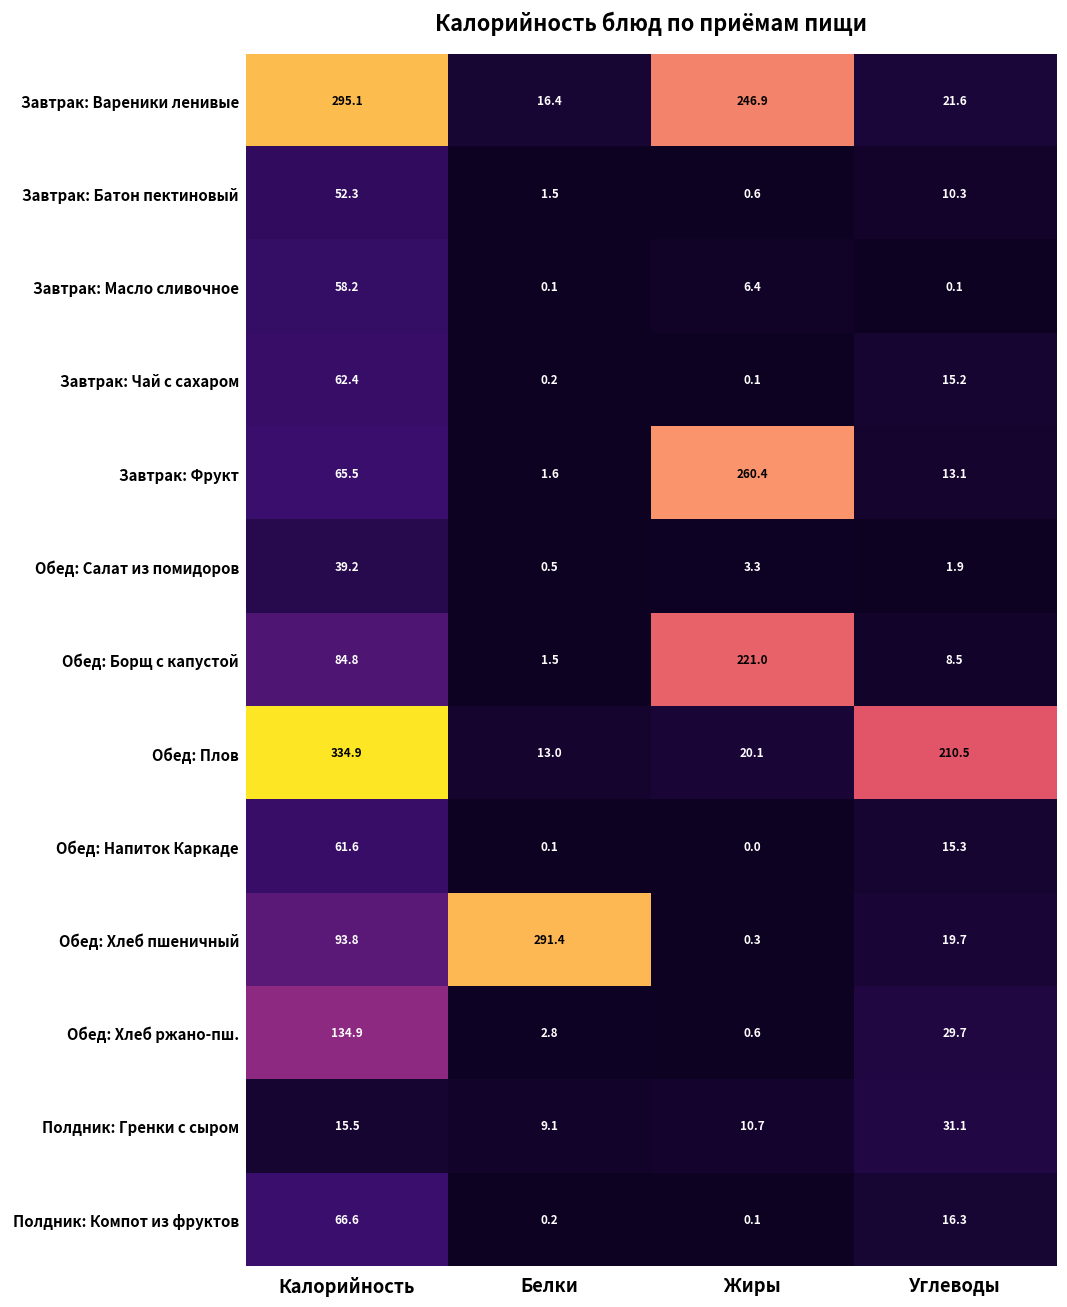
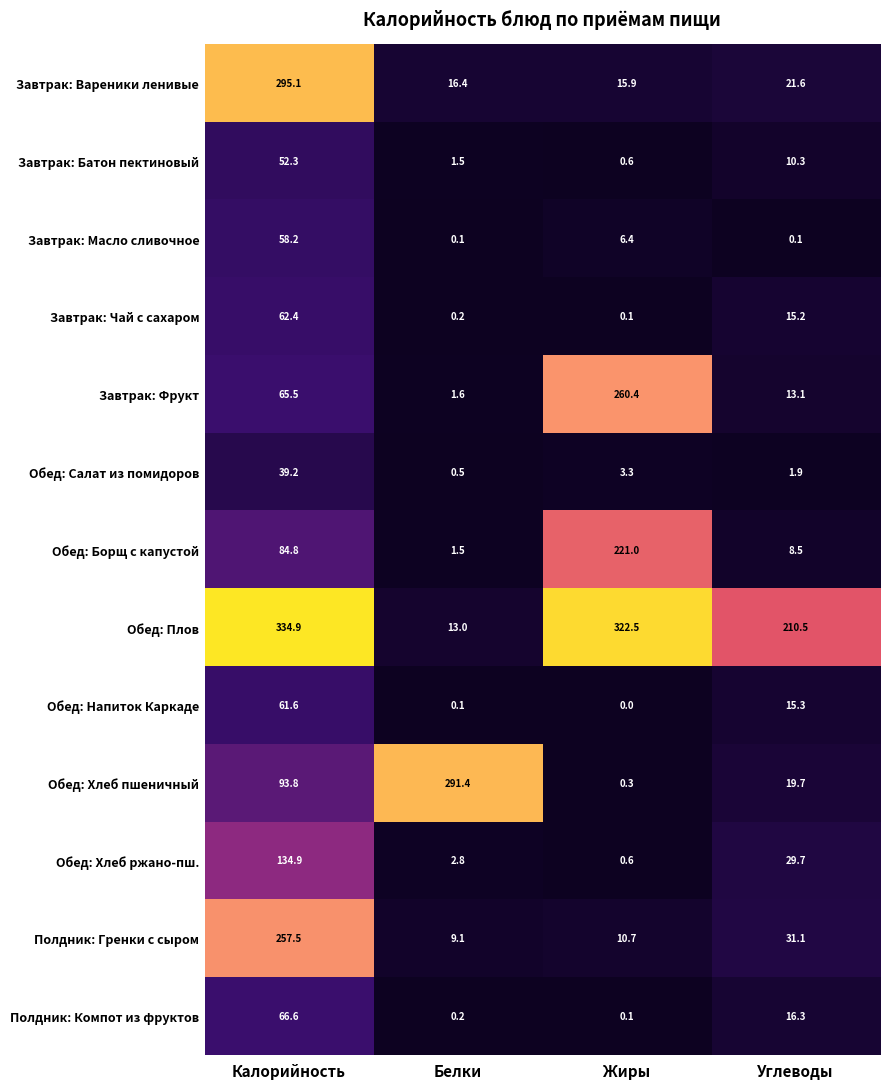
  {
    "Завтрак: Вареники ленивые": {
      "Калорийность": 295.1,
      "Белки": 16.4,
-     "Жиры": 246.9,
+     "Жиры": 15.9,
      "Углеводы": 21.6
    },
    "Завтрак: Батон пектиновый": {
      "Калорийность": 52.3,
      "Белки": 1.5,
      "Жиры": 0.6,
      "Углеводы": 10.3
    },
    "Завтрак: Масло сливочное": {
      "Калорийность": 58.2,
      "Белки": 0.1,
      "Жиры": 6.4,
      "Углеводы": 0.1
    },
    "Завтрак: Чай с сахаром": {
      "Калорийность": 62.4,
      "Белки": 0.2,
      "Жиры": 0.1,
      "Углеводы": 15.2
    },
    "Завтрак: Фрукт": {
      "Калорийность": 65.5,
      "Белки": 1.6,
      "Жиры": 260.4,
      "Углеводы": 13.1
    },
    "Обед: Салат из помидоров": {
      "Калорийность": 39.2,
      "Белки": 0.5,
      "Жиры": 3.3,
      "Углеводы": 1.9
    },
    "Обед: Борщ с капустой": {
      "Калорийность": 84.8,
      "Белки": 1.5,
      "Жиры": 221.0,
      "Углеводы": 8.5
    },
    "Обед: Плов": {
      "Калорийность": 334.9,
      "Белки": 13.0,
-     "Жиры": 20.1,
+     "Жиры": 322.5,
      "Углеводы": 210.5
    },
    "Обед: Напиток Каркаде": {
      "Калорийность": 61.6,
      "Белки": 0.1,
      "Жиры": 0.0,
      "Углеводы": 15.3
    },
    "Обед: Хлеб пшеничный": {
      "Калорийность": 93.8,
      "Белки": 291.4,
      "Жиры": 0.3,
      "Углеводы": 19.7
    },
    "Обед: Хлеб ржано-пш.": {
      "Калорийность": 134.9,
      "Белки": 2.8,
      "Жиры": 0.6,
      "Углеводы": 29.7
    },
    "Полдник: Гренки с сыром": {
-     "Калорийность": 15.5,
+     "Калорийность": 257.5,
      "Белки": 9.1,
      "Жиры": 10.7,
      "Углеводы": 31.1
    },
    "Полдник: Компот из фруктов": {
      "Калорийность": 66.6,
      "Белки": 0.2,
      "Жиры": 0.1,
      "Углеводы": 16.3
    }
  }
